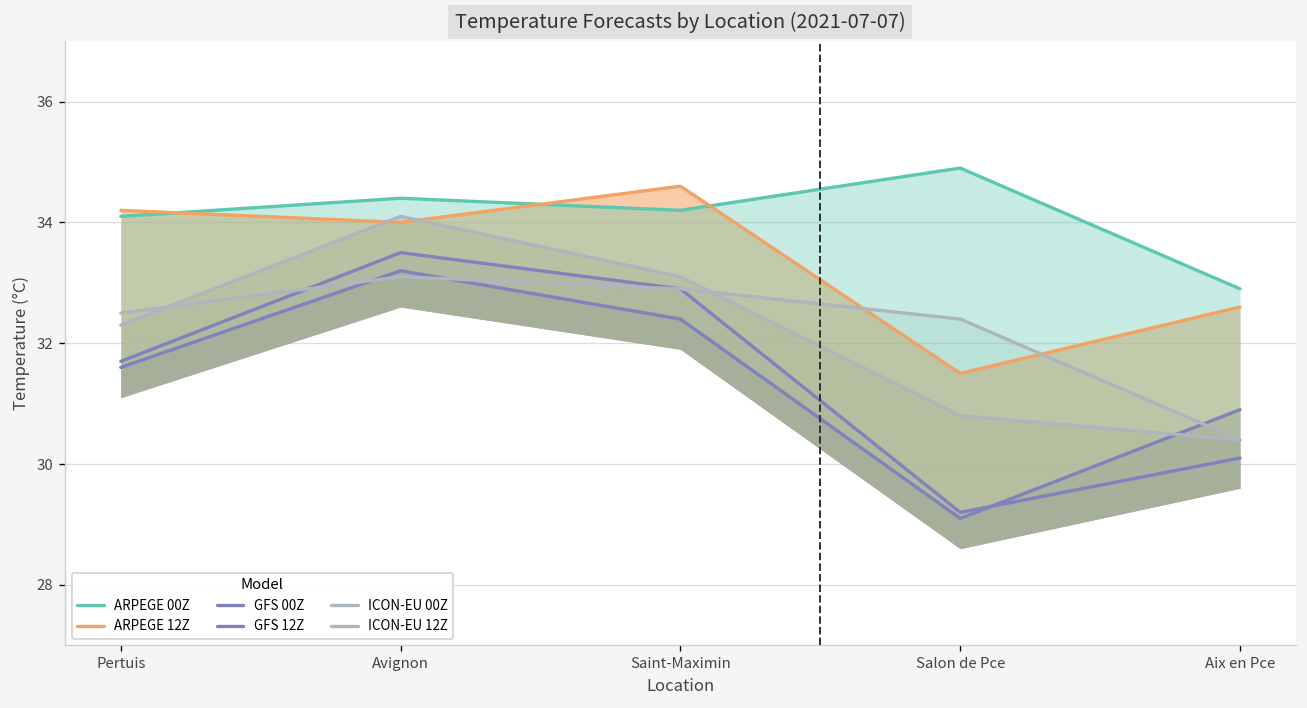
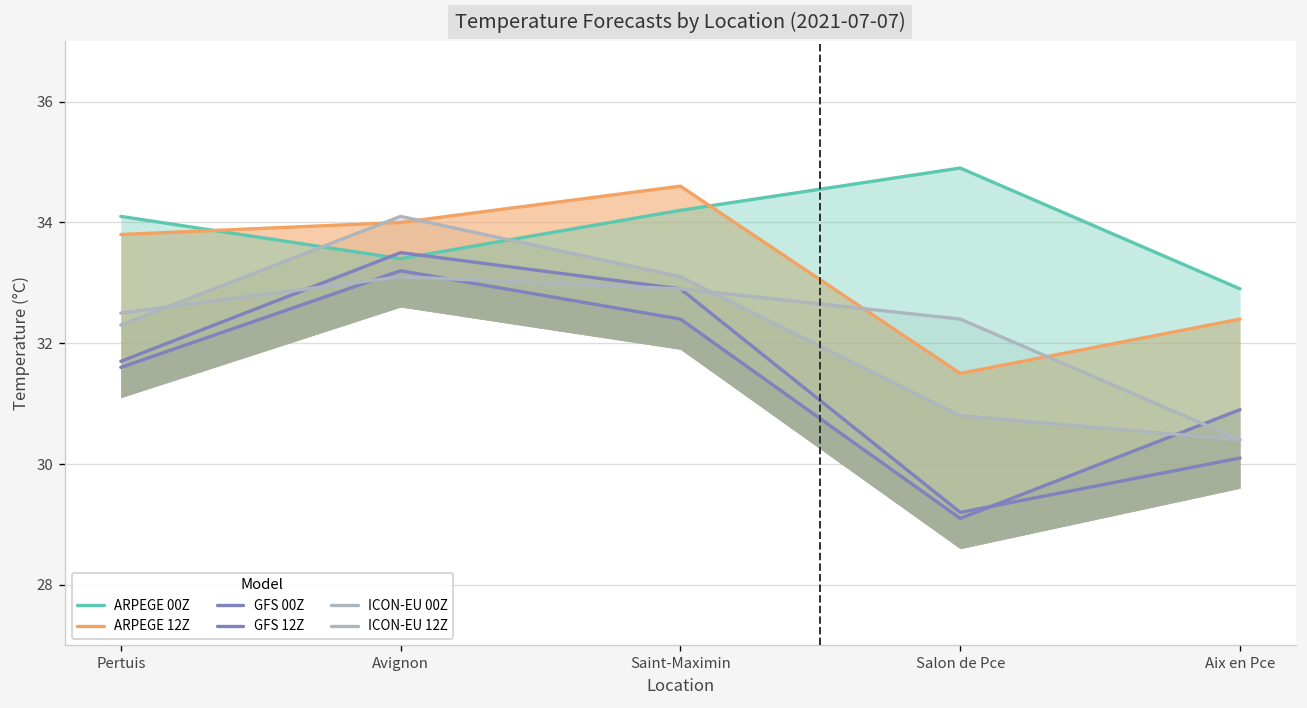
  {
    "ARPEGE 00Z": {
      "Pertuis": 34.1,
-     "Avignon": 34.4,
+     "Avignon": 33.4,
      "Saint-Maximin": 34.2,
      "Salon de Pce": 34.9,
      "Aix en Pce": 32.9
    },
    "ARPEGE 12Z": {
-     "Pertuis": 34.2,
+     "Pertuis": 33.8,
      "Avignon": 34.0,
      "Saint-Maximin": 34.6,
      "Salon de Pce": 31.5,
-     "Aix en Pce": 32.6
+     "Aix en Pce": 32.4
    }
  }
